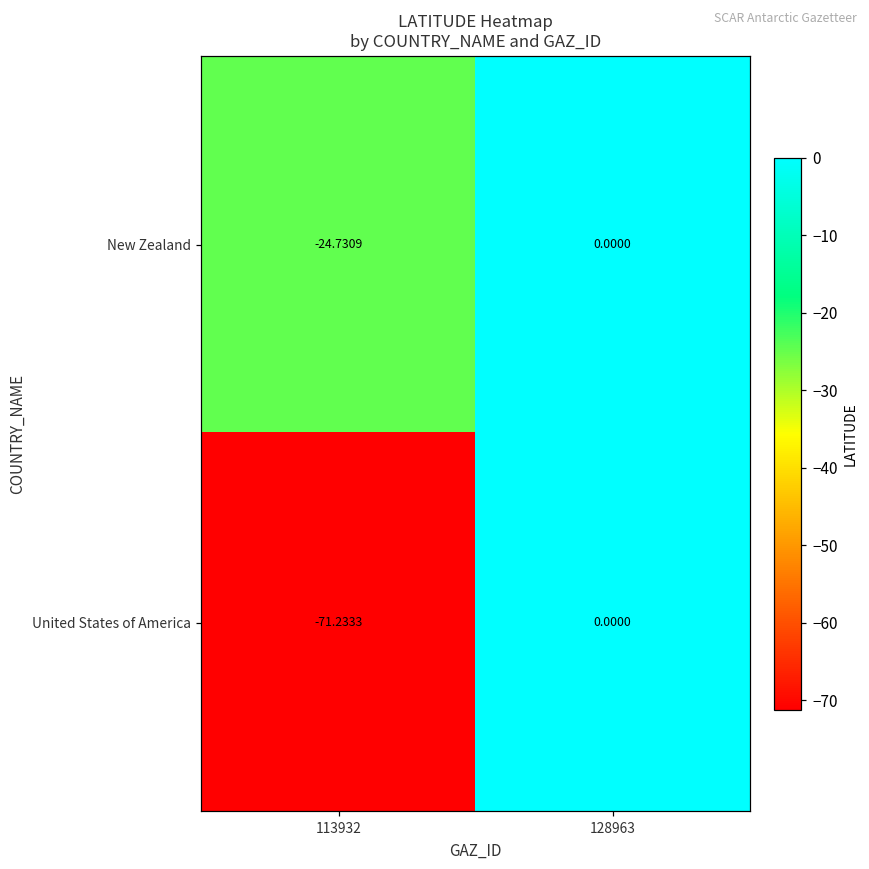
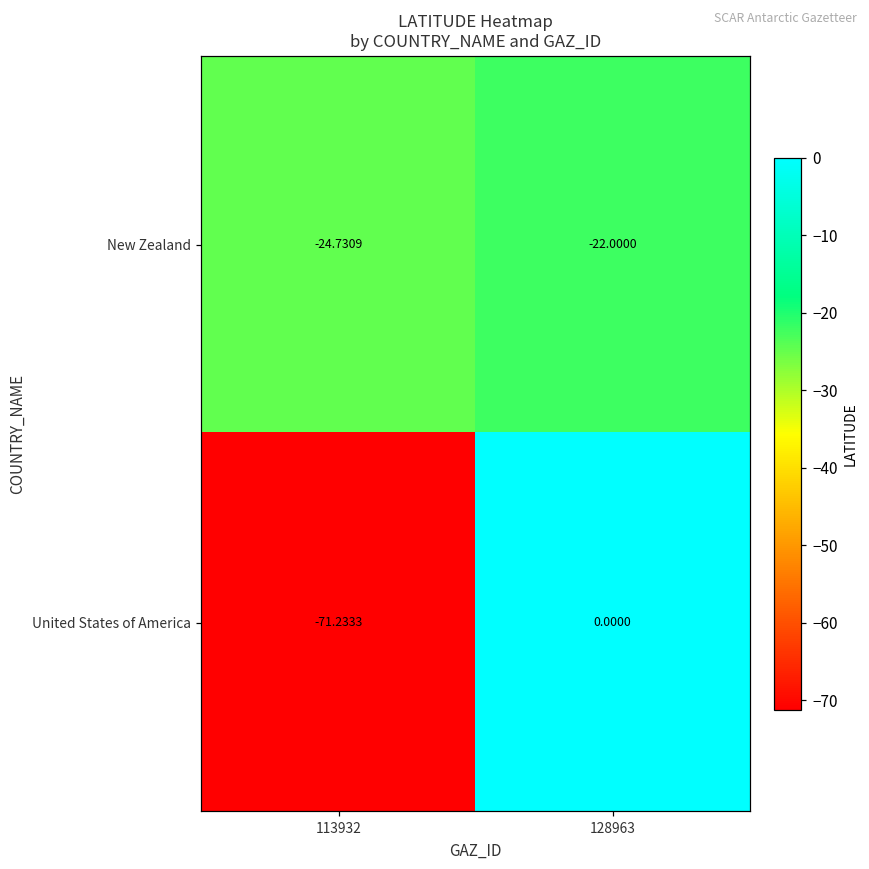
  {
    "New Zealand": {
      "113932": -24.7309,
-     "128963": 0.0000
+     "128963": -22.0000
    },
    "United States of America": {
      "113932": -71.2333,
      "128963": 0.0000
    }
  }
